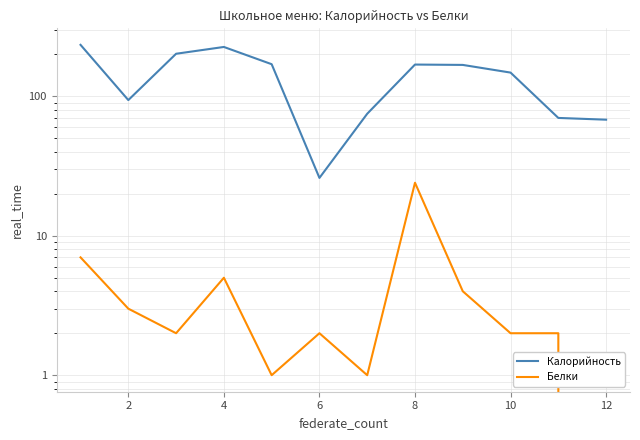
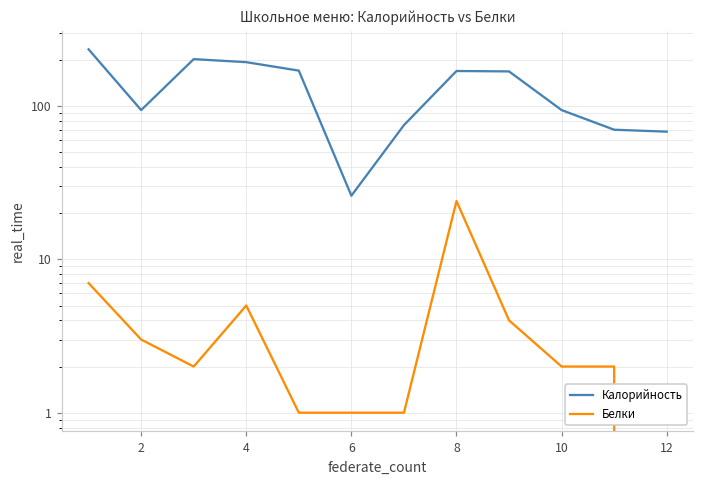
  {
    "Калорийность": {
      "2": 90,
-     "4": 230,
+     "4": 190,
      "6": 26,
      "8": 170,
-     "10": 150,
+     "10": 90,
      "12": 70
    },
    "Белки": {
      "2": 3,
      "4": 5,
-     "6": 2,
+     "6": 1,
      "8": 24,
      "10": 2
    }
  }
